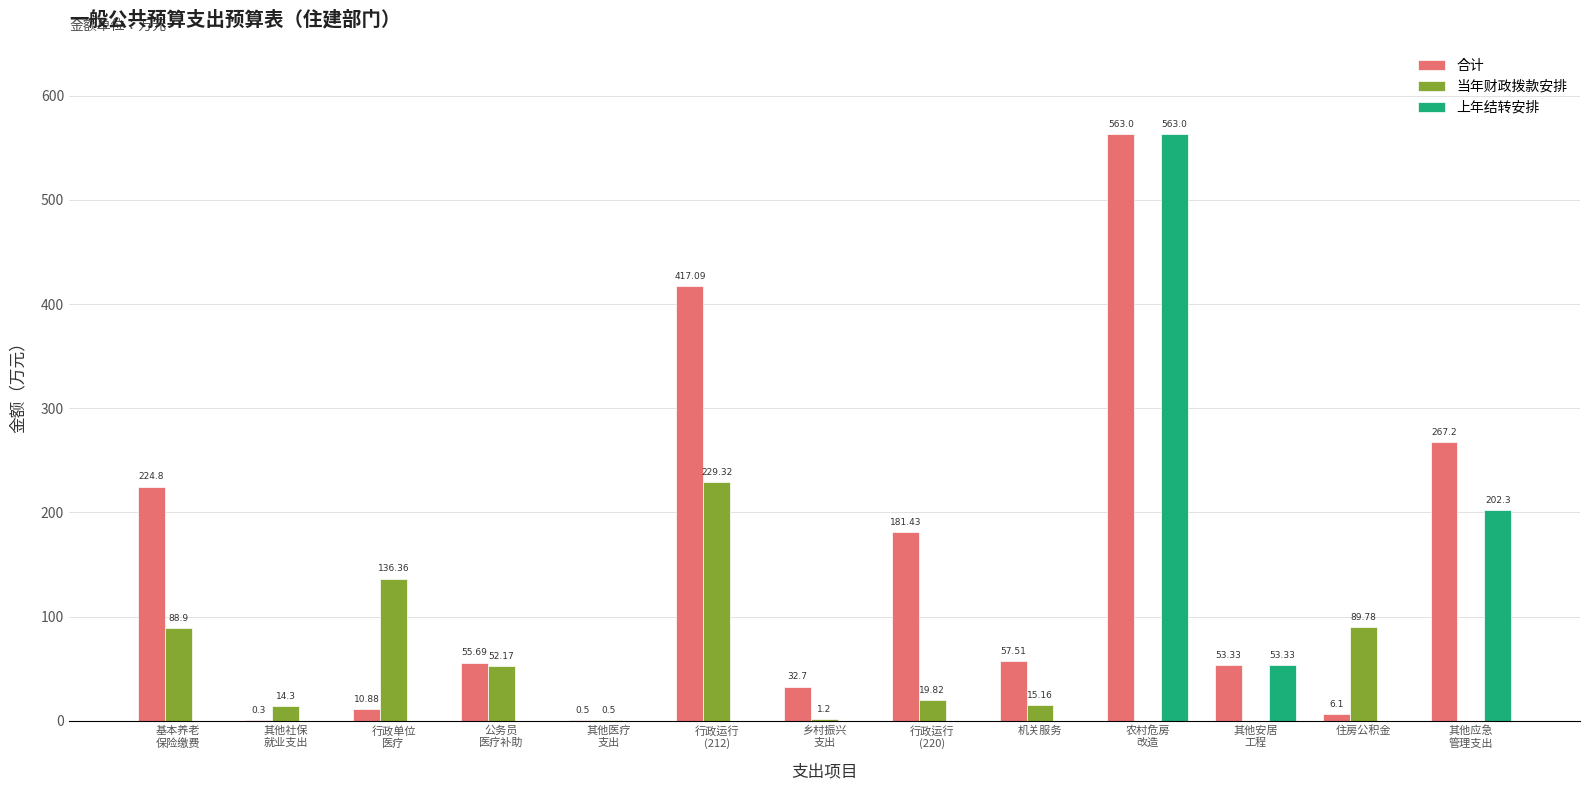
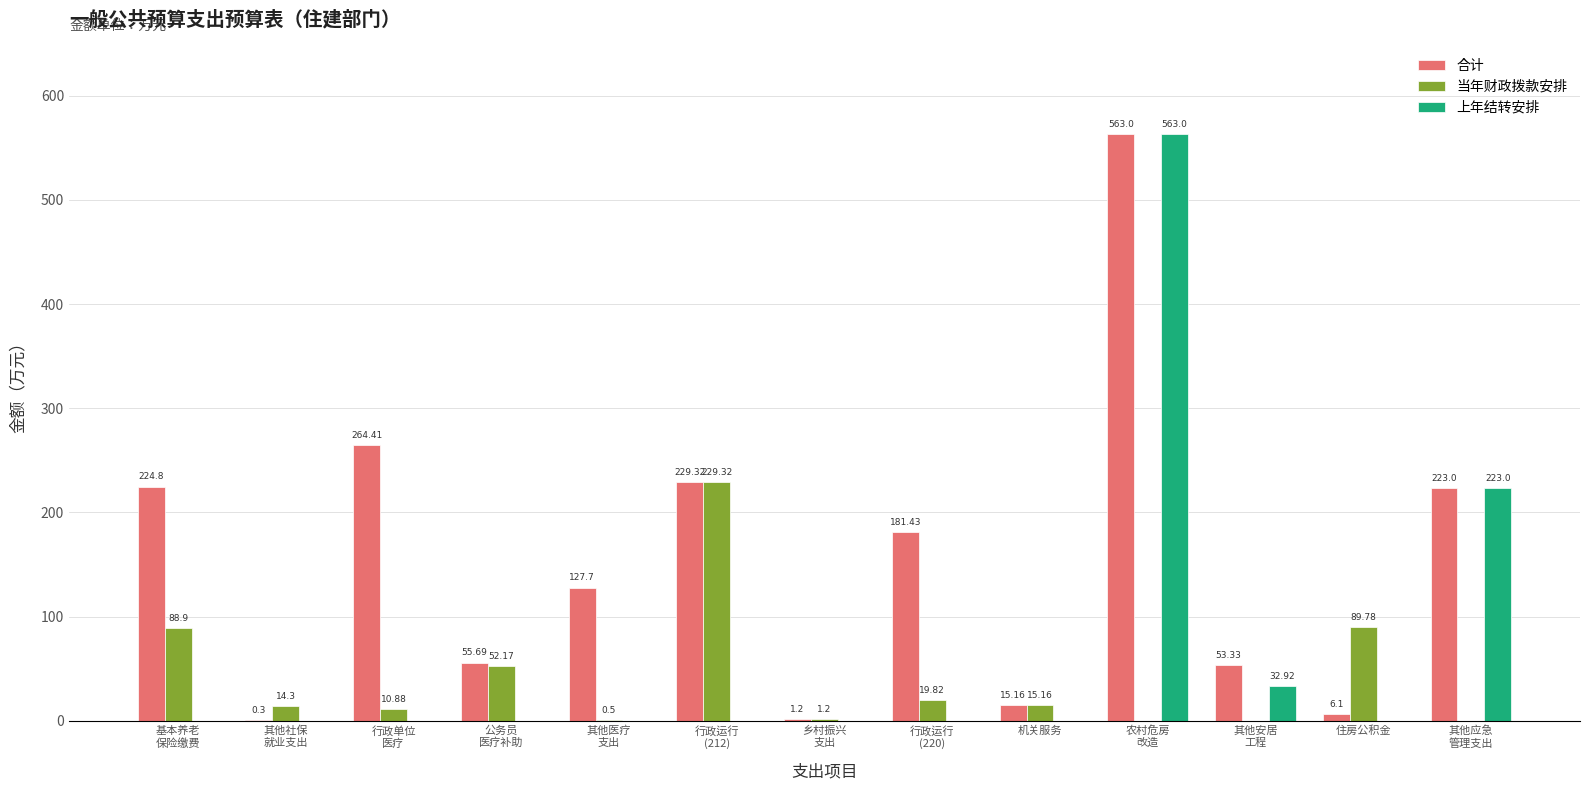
  {
    "合计": {
      "基本养老 保险缴费": 224.8,
      "其他社保 就业支出": 0.3,
-     "行政单位 医疗": 10.88,
+     "行政单位 医疗": 264.41,
      "公务员 医疗补助": 55.69,
-     "其他医疗 支出": 0.5,
-     "行政运行 (212)": 417.09,
-     "乡村振兴 支出": 32.7,
+     "其他医疗 支出": 127.7,
+     "行政运行 (212)": 229.32,
+     "乡村振兴 支出": 1.2,
      "行政运行 (220)": 181.43,
-     "机关服务": 57.51,
+     "机关服务": 15.16,
      "农村危房 改造": 563.0,
      "其他安居 工程": 53.33,
      "住房公积金": 6.1,
-     "其他应急 管理支出": 267.2
+     "其他应急 管理支出": 223.0
    },
    "当年财政拨款安排": {
      "基本养老 保险缴费": 88.9,
      "其他社保 就业支出": 14.3,
-     "行政单位 医疗": 136.36,
+     "行政单位 医疗": 10.88,
      "公务员 医疗补助": 52.17,
      "其他医疗 支出": 0.5,
      "行政运行 (212)": 229.32,
      "乡村振兴 支出": 1.2,
      "行政运行 (220)": 19.82,
      "机关服务": 15.16,
      "住房公积金": 89.78
    },
    "上年结转安排": {
      "农村危房 改造": 563.0,
-     "其他安居 工程": 53.33,
-     "其他应急 管理支出": 202.3
+     "其他安居 工程": 32.92,
+     "其他应急 管理支出": 223.0
    }
  }
